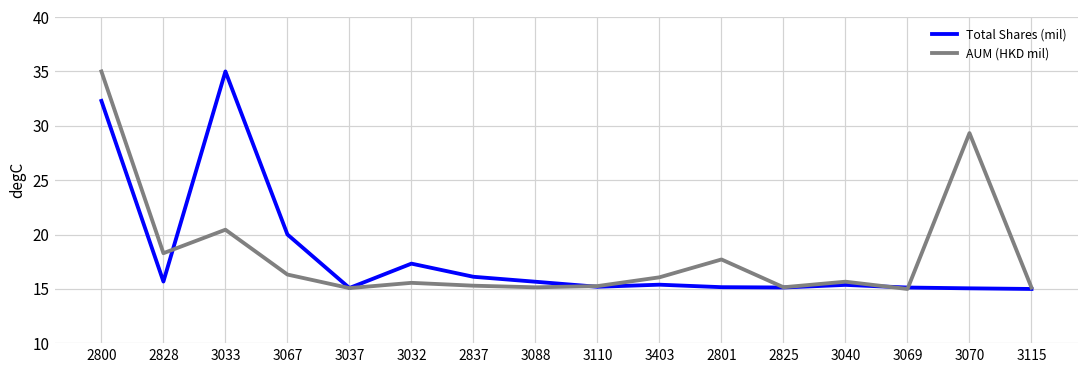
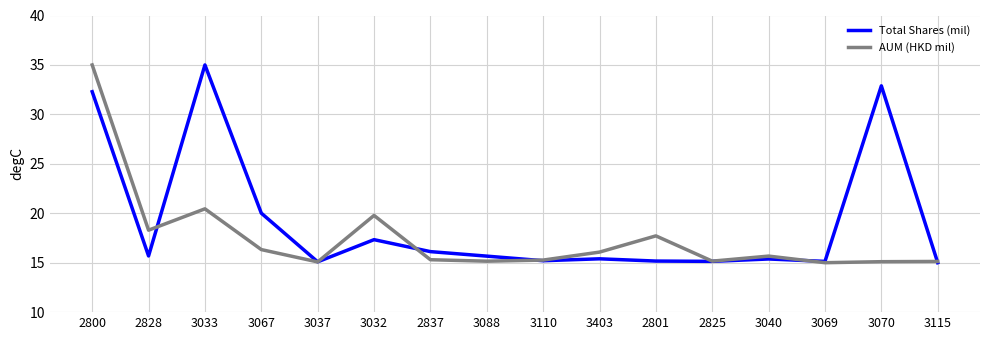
  {
    "Total Shares (mil)": {
      "2800": 32,
      "2828": 16,
      "3033": 35,
      "3067": 20,
      "3032": 17,
      "2837": 16,
      "3088": 16,
      "3403": 15,
      "2801": 15,
      "3040": 15,
-     "3070": 15
+     "3070": 33
    },
    "AUM (HKD mil)": {
      "2800": 35,
      "2828": 18,
      "3033": 20,
      "3067": 16,
-     "3032": 16,
+     "3032": 20,
      "2837": 15,
      "3088": 15,
      "3403": 16,
      "2801": 18,
      "3040": 16,
-     "3070": 29
+     "3070": 15
    }
  }
